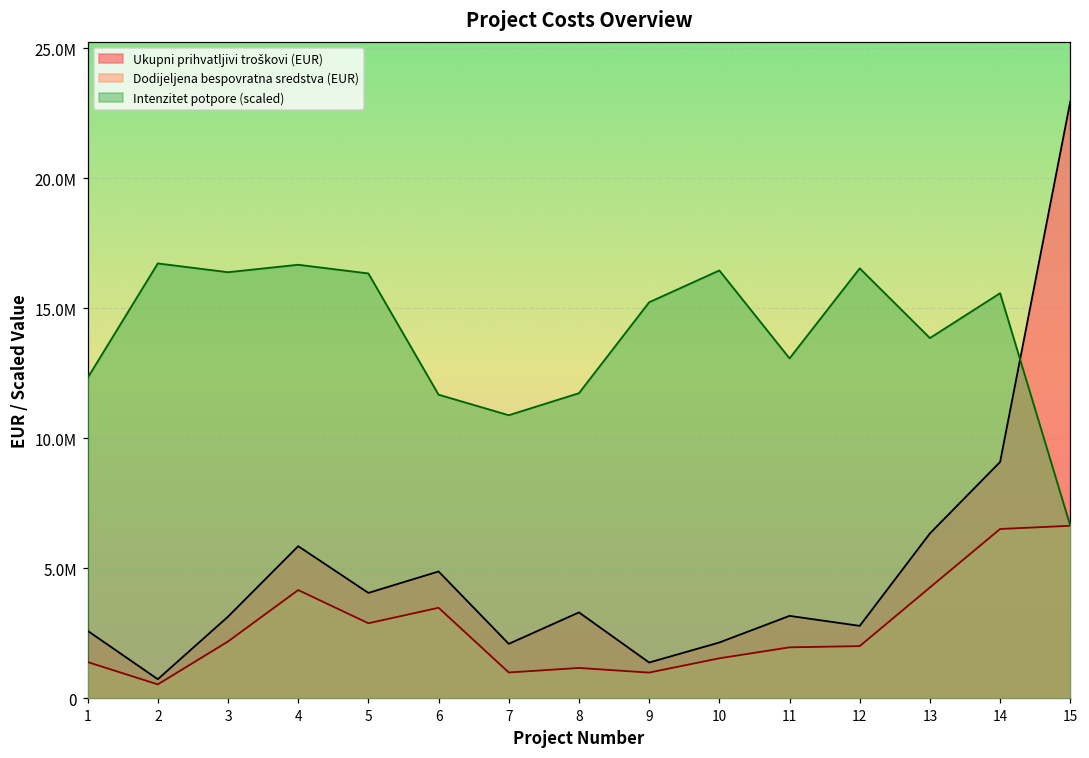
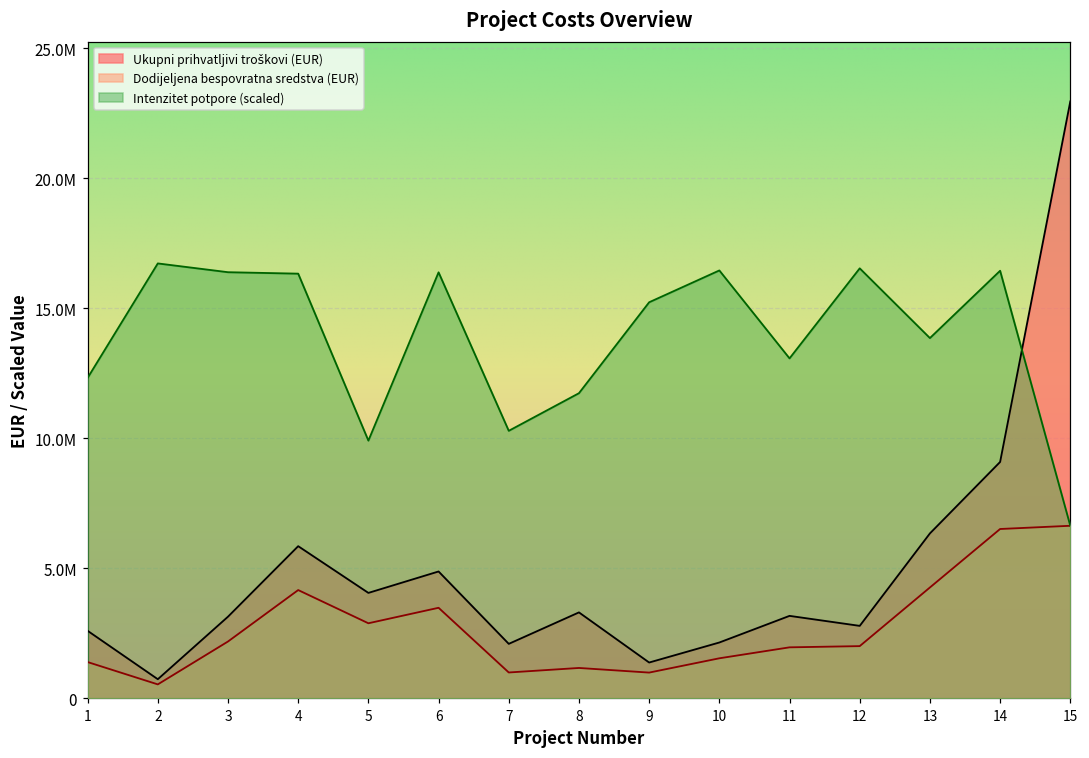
  {
    "Intenzitet potpore (scaled)": {
      "1": 12300000,
      "2": 16700000,
      "3": 16400000,
-     "4": 16700000,
-     "5": 16300000,
-     "6": 11700000,
-     "7": 10900000,
+     "4": 16300000,
+     "5": 9900000,
+     "6": 16400000,
+     "7": 10300000,
      "8": 11700000,
      "9": 15200000,
      "10": 16500000,
      "11": 13100000,
      "12": 16500000,
      "13": 13900000,
-     "14": 15600000
+     "14": 16400000
    }
  }
